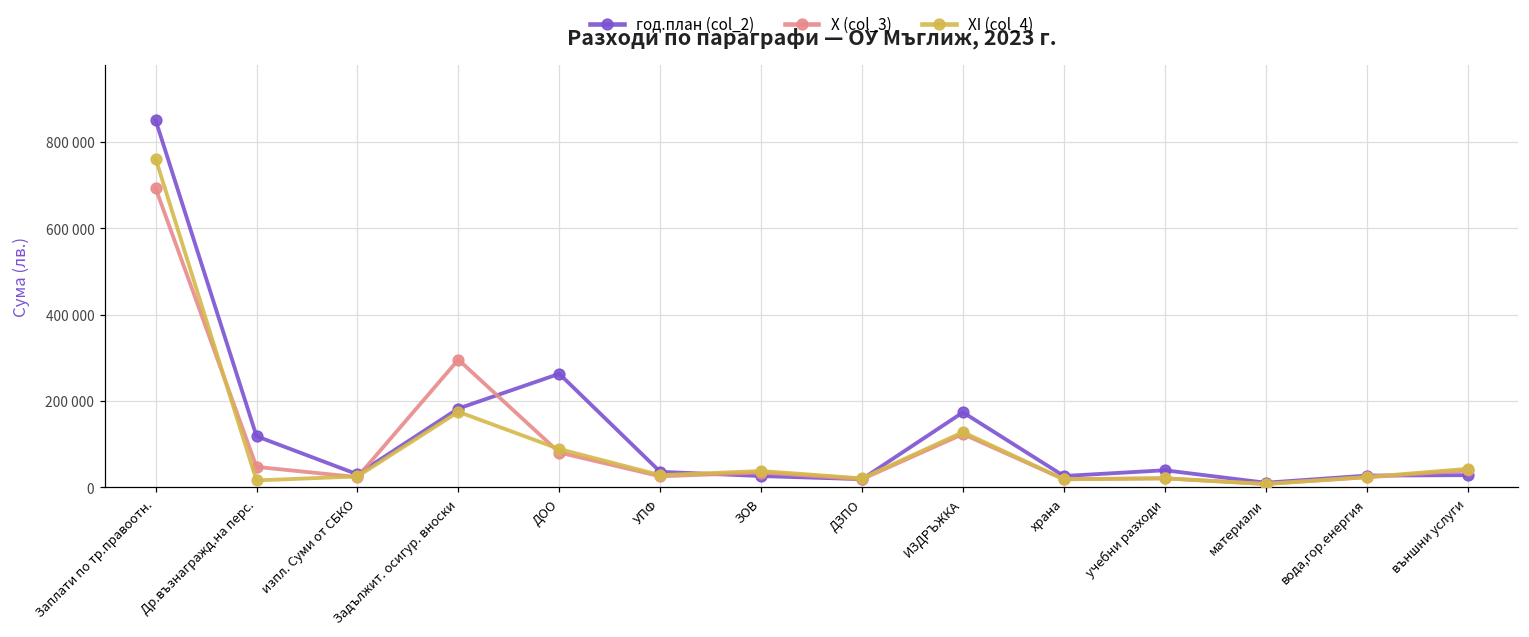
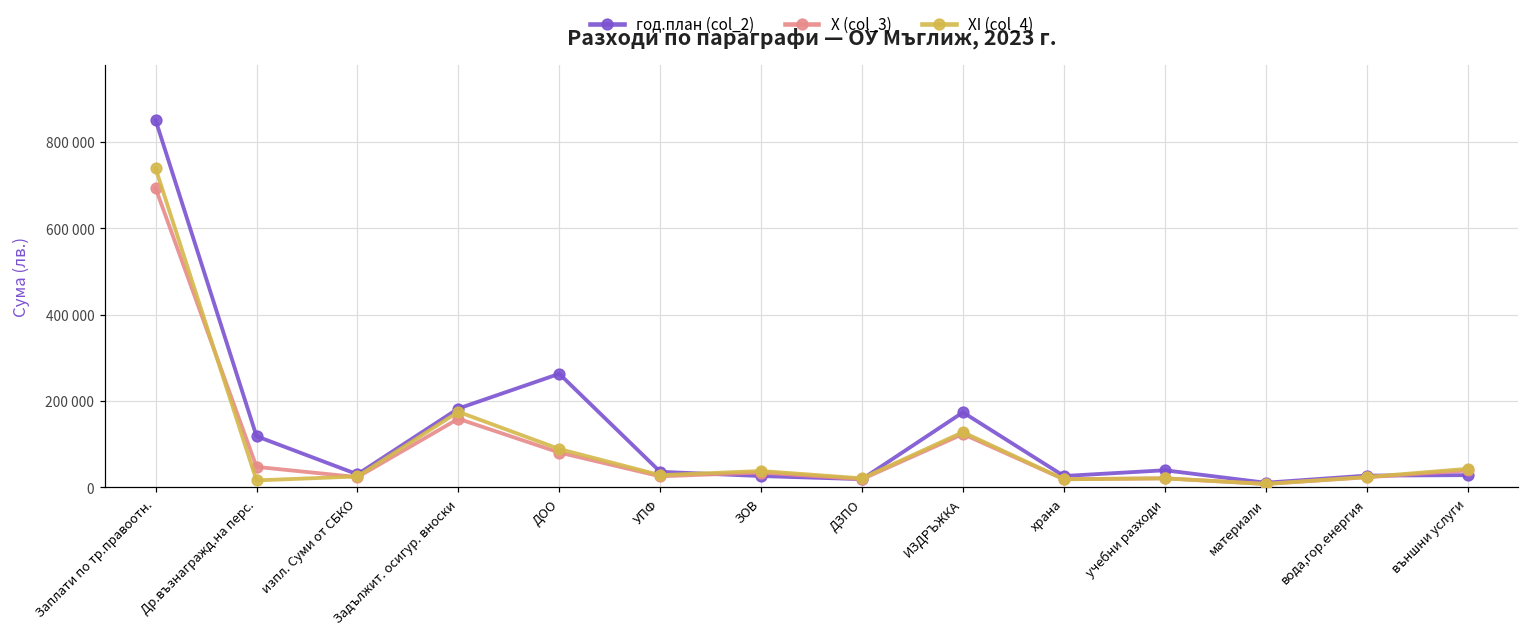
  {
    "год.план (col_2)": {
      "Заплати по тр.правоотн.": 850000,
      "Др.възнагражд.на перс.": 120000,
      "Задължит. осигур. вноски": 180000,
      "ДОО": 260000,
      "УПФ": 40000,
      "ЗОВ": 30000,
      "ИЗДРЪЖКА": 170000,
      "храна": 30000,
      "учебни разходи": 40000,
      "външни услуги": 30000
    },
    "Х (col_3)": {
      "Заплати по тр.правоотн.": 690000,
      "Др.възнагражд.на перс.": 50000,
-     "Задължит. осигур. вноски": 300000,
+     "Задължит. осигур. вноски": 160000,
      "ДОО": 80000
    },
    "ХІ (col_4)": {
-     "Заплати по тр.правоотн.": 760000,
+     "Заплати по тр.правоотн.": 740000,
      "Др.възнагражд.на перс.": 20000,
      "Задължит. осигур. вноски": 170000,
      "ДОО": 90000
    }
  }
